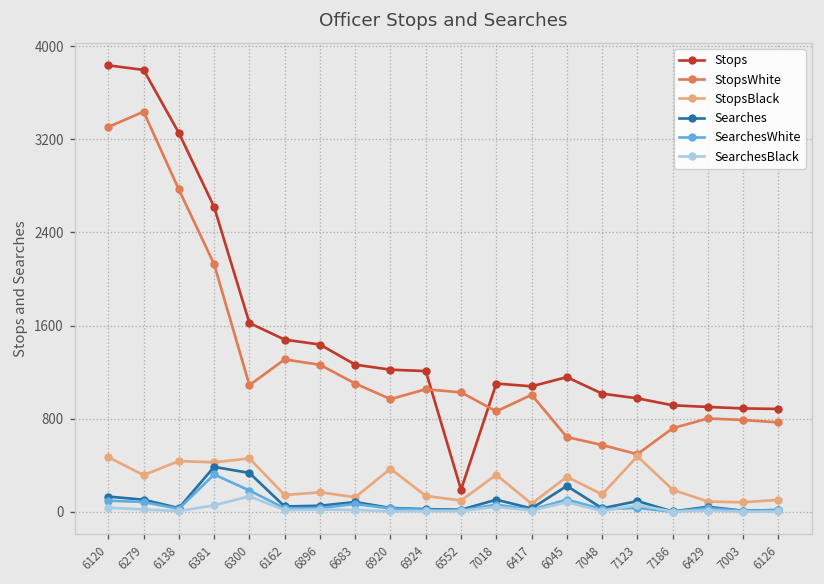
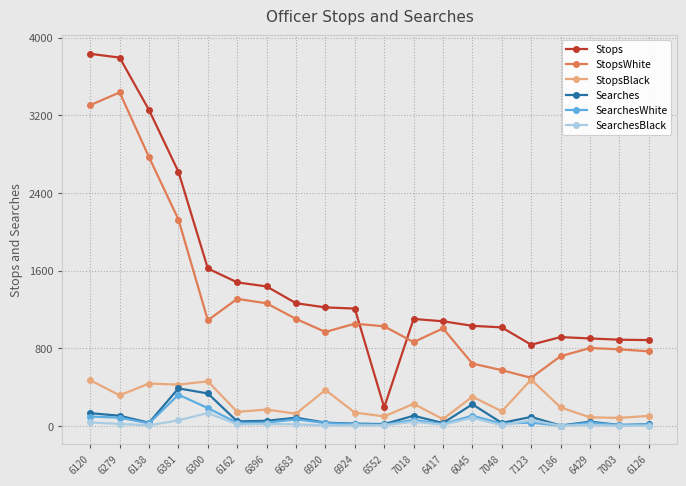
  {
    "Stops": {
      "6120": 3800,
      "6279": 3800,
      "6138": 3300,
      "6381": 2600,
      "6300": 1600,
      "6162": 1500,
      "6896": 1400,
      "6683": 1300,
      "6920": 1200,
      "6924": 1200,
      "6552": 200,
      "7018": 1100,
      "6417": 1100,
-     "6045": 1200,
+     "6045": 1000,
      "7048": 1000,
-     "7123": 1000,
+     "7123": 800,
      "7186": 900,
      "6429": 900,
      "7003": 900,
      "6126": 900
    },
    "StopsWhite": {
      "6120": 3300,
      "6279": 3400,
      "6138": 2800,
      "6381": 2100,
      "6300": 1100,
      "6162": 1300,
      "6896": 1300,
      "6683": 1100,
      "6920": 1000,
      "6924": 1100,
      "6552": 1000,
      "7018": 900,
      "6417": 1000,
      "6045": 600,
      "7048": 600,
      "7186": 700,
      "6429": 800,
      "7003": 800,
      "6126": 800
    },
    "StopsBlack": {
      "6120": 500,
      "6279": 300,
      "6138": 400,
      "6381": 400,
      "6300": 500,
      "6162": 100,
      "6896": 200,
      "6683": 100,
      "6920": 400,
      "6924": 100,
      "6552": 100,
-     "7018": 300,
+     "7018": 200,
      "6417": 100,
      "6045": 300,
      "7048": 200,
      "7186": 200,
      "6429": 100,
      "7003": 100,
      "6126": 100
    },
    "Searches": {
      "6120": 100,
      "6381": 400,
      "6300": 300,
      "7018": 100,
      "6045": 200,
      "7123": 100
    },
    "SearchesWhite": {
      "6120": 100,
      "6381": 300,
      "6300": 200
    },
    "SearchesBlack": {
      "6120": 0,
      "6279": 0,
      "6381": 100,
      "6300": 100,
      "6683": 0
    }
  }
